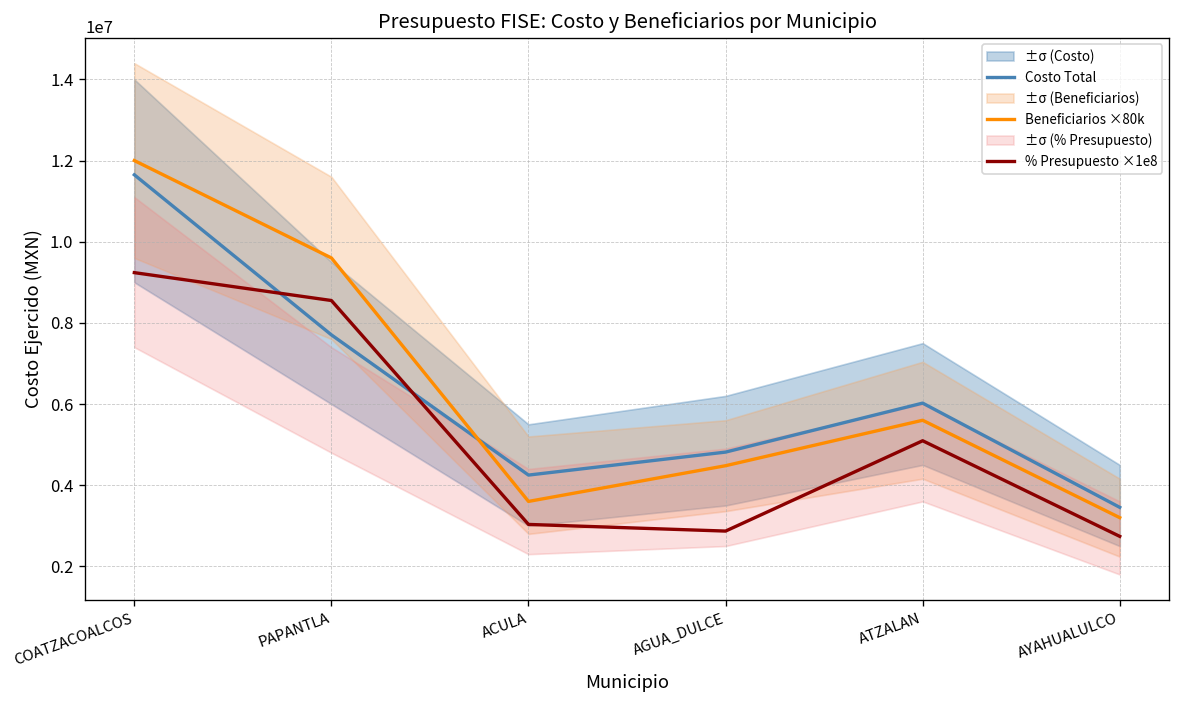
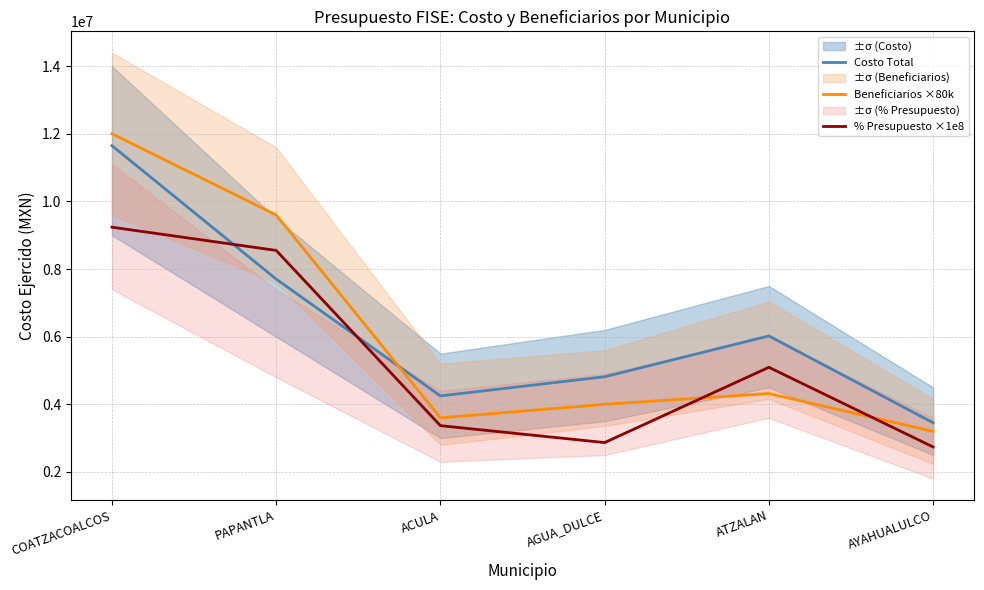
  {
    "Beneficiarios ×80k": {
      "COATZACOALCOS": 12000000,
      "PAPANTLA": 9600000,
      "ACULA": 3600000,
-     "AGUA_DULCE": 4500000,
-     "ATZALAN": 5600000,
+     "AGUA_DULCE": 4000000,
+     "ATZALAN": 4300000,
      "AYAHUALULCO": 3200000
    },
    "% Presupuesto ×1e8": {
      "COATZACOALCOS": 9200000,
      "PAPANTLA": 8600000,
-     "ACULA": 3000000,
+     "ACULA": 3400000,
      "AGUA_DULCE": 2900000,
      "ATZALAN": 5100000,
      "AYAHUALULCO": 2700000
    }
  }
